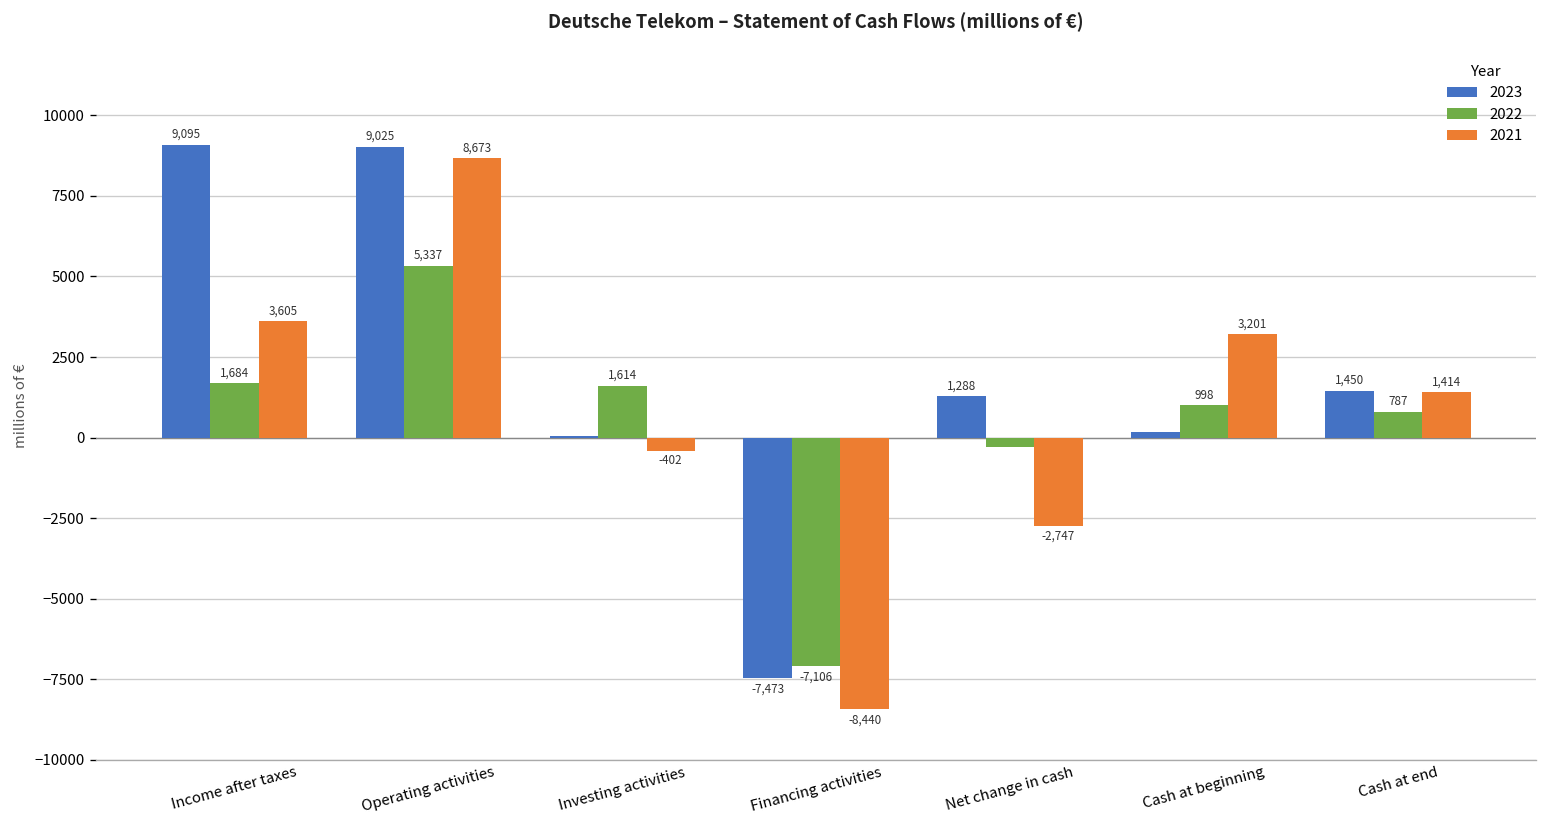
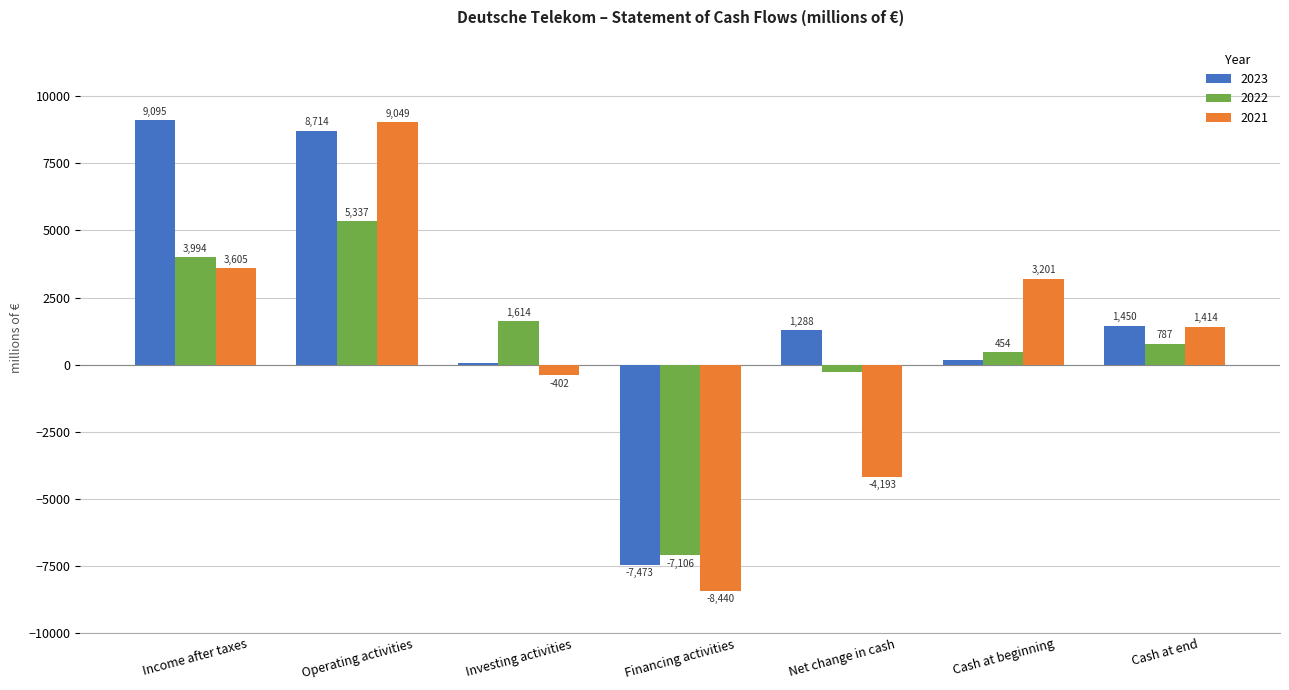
  {
    "2023": {
      "Income after taxes": "9,095",
-     "Operating activities": "9,025",
+     "Operating activities": "8,714",
      "Financing activities": "-7,473",
      "Net change in cash": "1,288",
      "Cash at end": "1,450"
    },
    "2022": {
-     "Income after taxes": "1,684",
+     "Income after taxes": "3,994",
      "Operating activities": "5,337",
      "Investing activities": "1,614",
      "Financing activities": "-7,106",
-     "Cash at beginning": "998",
+     "Cash at beginning": "454",
      "Cash at end": "787"
    },
    "2021": {
      "Income after taxes": "3,605",
-     "Operating activities": "8,673",
+     "Operating activities": "9,049",
      "Investing activities": "-402",
      "Financing activities": "-8,440",
-     "Net change in cash": "-2,747",
+     "Net change in cash": "-4,193",
      "Cash at beginning": "3,201",
      "Cash at end": "1,414"
    }
  }
